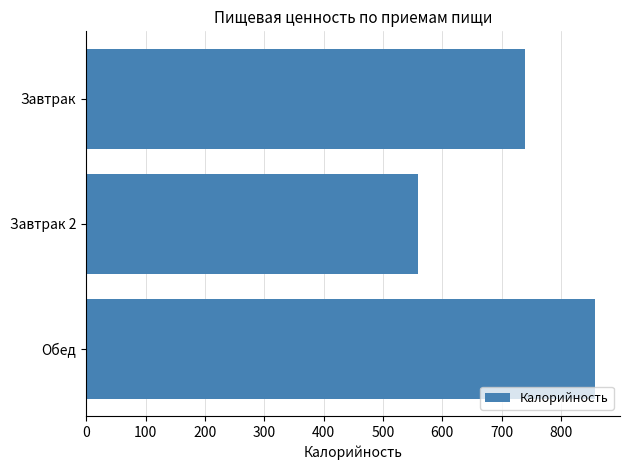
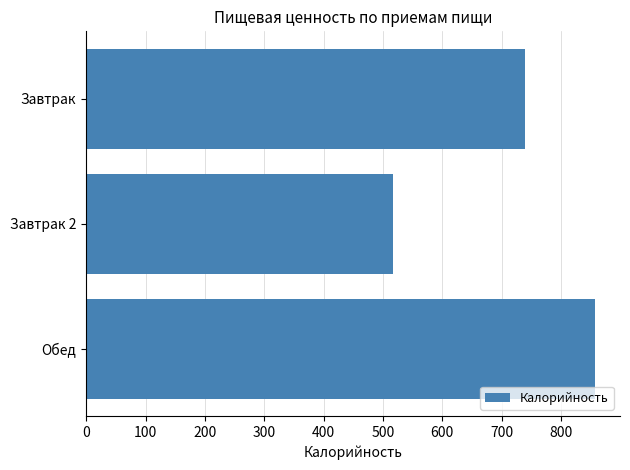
  {
    "Завтрак": 740,
-   "Завтрак 2": 560,
+   "Завтрак 2": 520,
    "Обед": 860
  }
